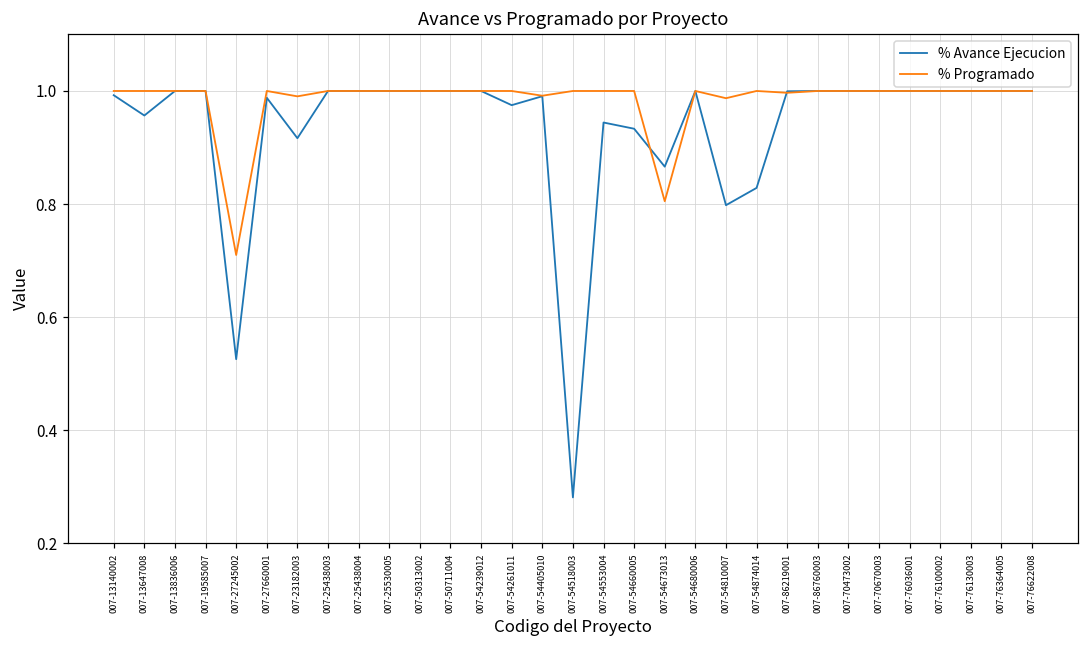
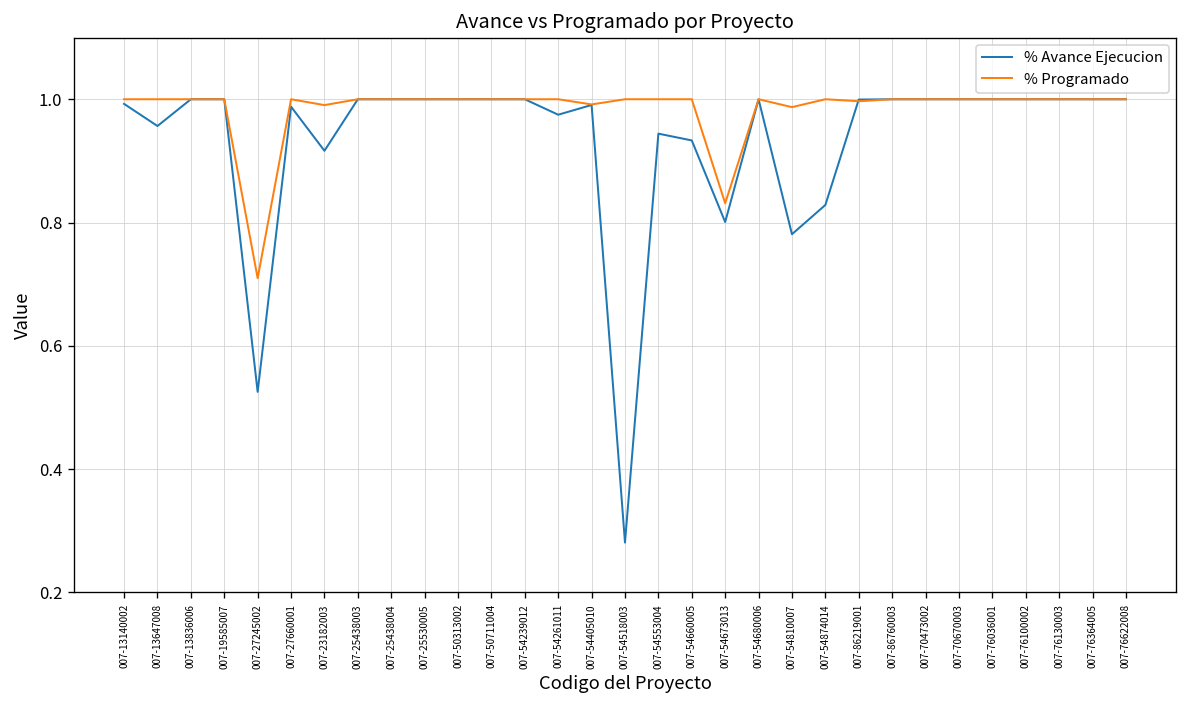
  {
    "% Avance Ejecucion": {
      "007-13140002": 0.99,
      "007-13647008": 0.96,
      "007-27245002": 0.53,
      "007-27660001": 0.99,
      "007-23182003": 0.92,
      "007-54261011": 0.97,
      "007-54518003": 0.28,
      "007-54553004": 0.94,
      "007-54660005": 0.93,
-     "007-54673013": 0.87,
-     "007-54810007": 0.80,
+     "007-54673013": 0.80,
+     "007-54810007": 0.78,
      "007-54874014": 0.83
    },
    "% Programado": {
      "007-13140002": 1.00,
      "007-13647008": 1.00,
      "007-27245002": 0.71,
      "007-27660001": 1.00,
      "007-23182003": 0.99,
      "007-54261011": 1.00,
      "007-54518003": 1.00,
      "007-54553004": 1.00,
      "007-54660005": 1.00,
-     "007-54673013": 0.80,
+     "007-54673013": 0.83,
      "007-54810007": 0.99,
      "007-54874014": 1.00
    }
  }
